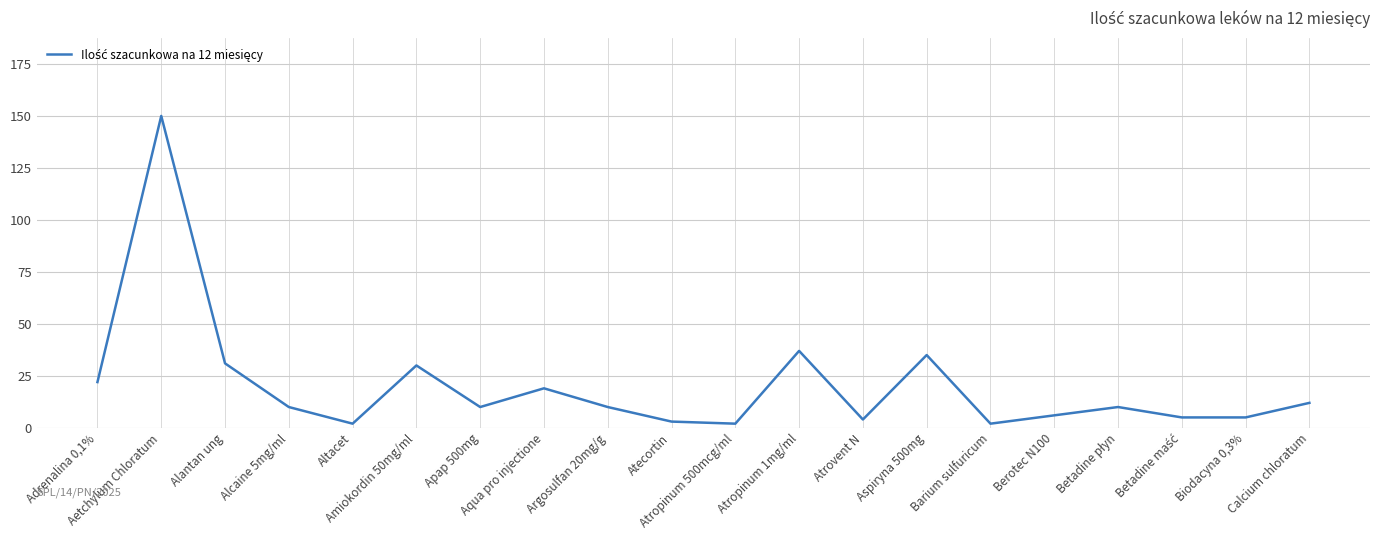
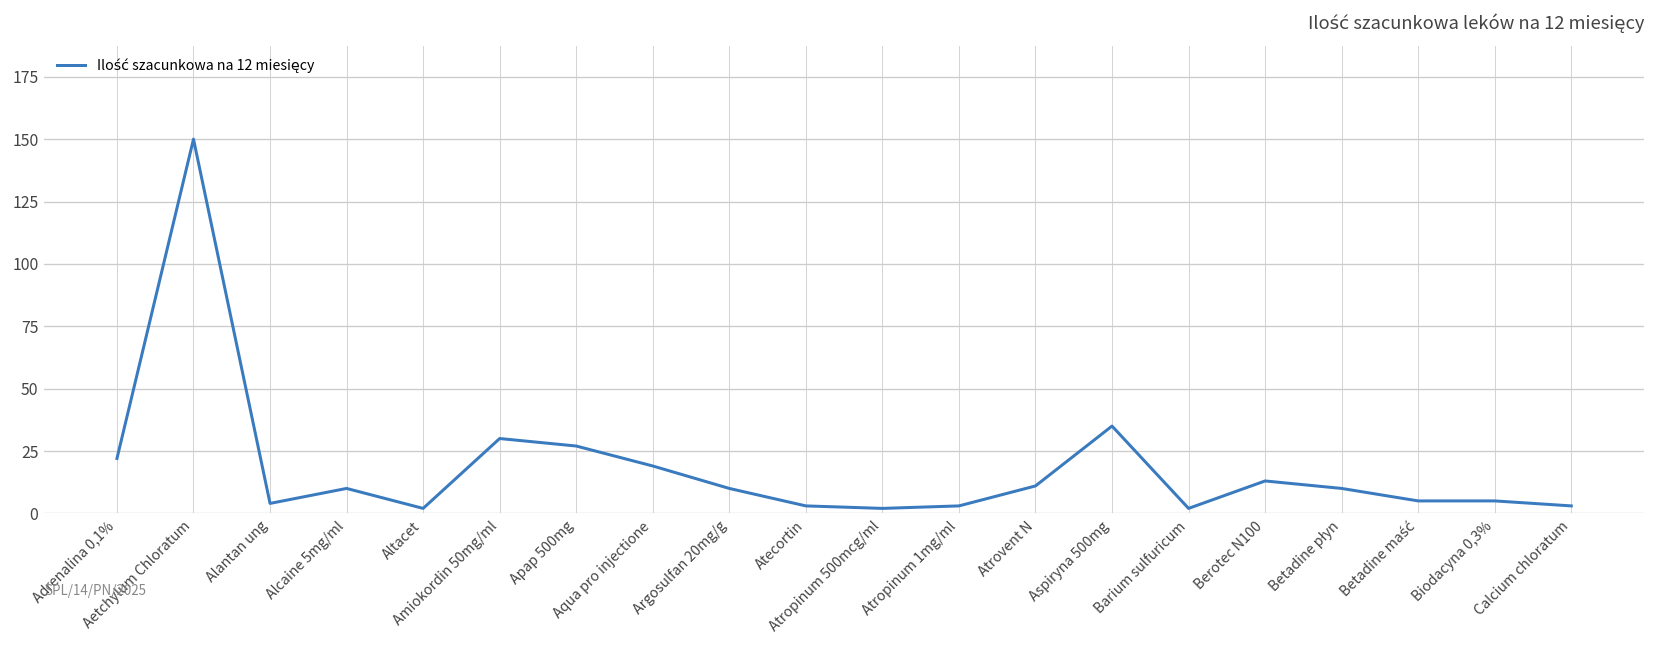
  {
    "Adrenalina 0,1%": 22,
    "Aetchylum Chloratum": 150,
-   "Alantan ung": 31,
+   "Alantan ung": 4,
    "Alcaine 5mg/ml": 10,
    "Altacet": 2,
    "Amiokordin 50mg/ml": 30,
-   "Apap 500mg": 10,
+   "Apap 500mg": 27,
    "Aqua pro injectione": 19,
    "Argosulfan 20mg/g": 10,
    "Atecortin": 3,
    "Atropinum 500mcg/ml": 2,
-   "Atropinum 1mg/ml": 37,
-   "Atrovent N": 4,
+   "Atropinum 1mg/ml": 3,
+   "Atrovent N": 11,
    "Aspiryna 500mg": 35,
    "Barium sulfuricum": 2,
-   "Berotec N100": 6,
+   "Berotec N100": 13,
    "Betadine płyn": 10,
    "Betadine maść": 5,
    "Biodacyna 0,3%": 5,
-   "Calcium chloratum": 12
+   "Calcium chloratum": 3
  }
